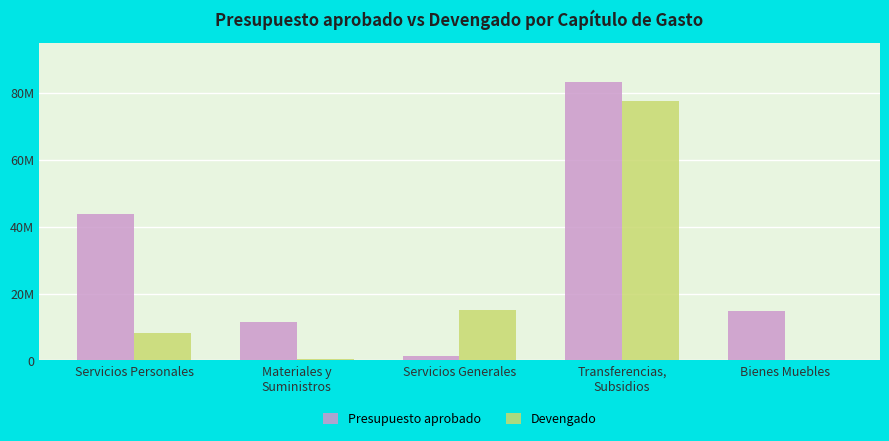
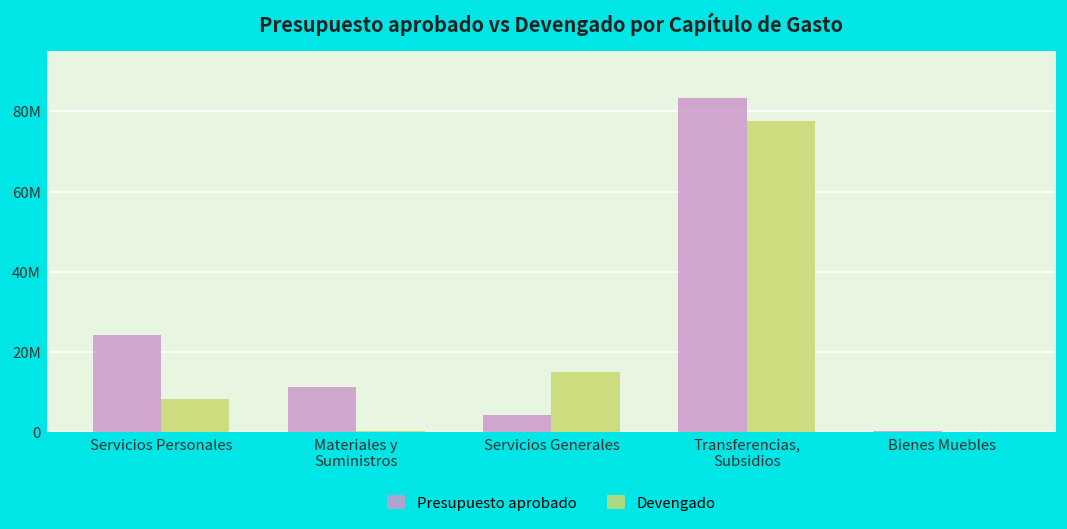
  {
    "Presupuesto aprobado": {
-     "Servicios Personales": 44000000,
+     "Servicios Personales": 24000000,
      "Materiales y Suministros": 11000000,
-     "Servicios Generales": 1000000,
+     "Servicios Generales": 4000000,
      "Transferencias, Subsidios": 83000000,
-     "Bienes Muebles": 15000000
+     "Bienes Muebles": 0
    },
    "Devengado": {
      "Servicios Personales": 8000000,
      "Servicios Generales": 15000000,
      "Transferencias, Subsidios": 78000000,
      "Bienes Muebles": 0
    }
  }
